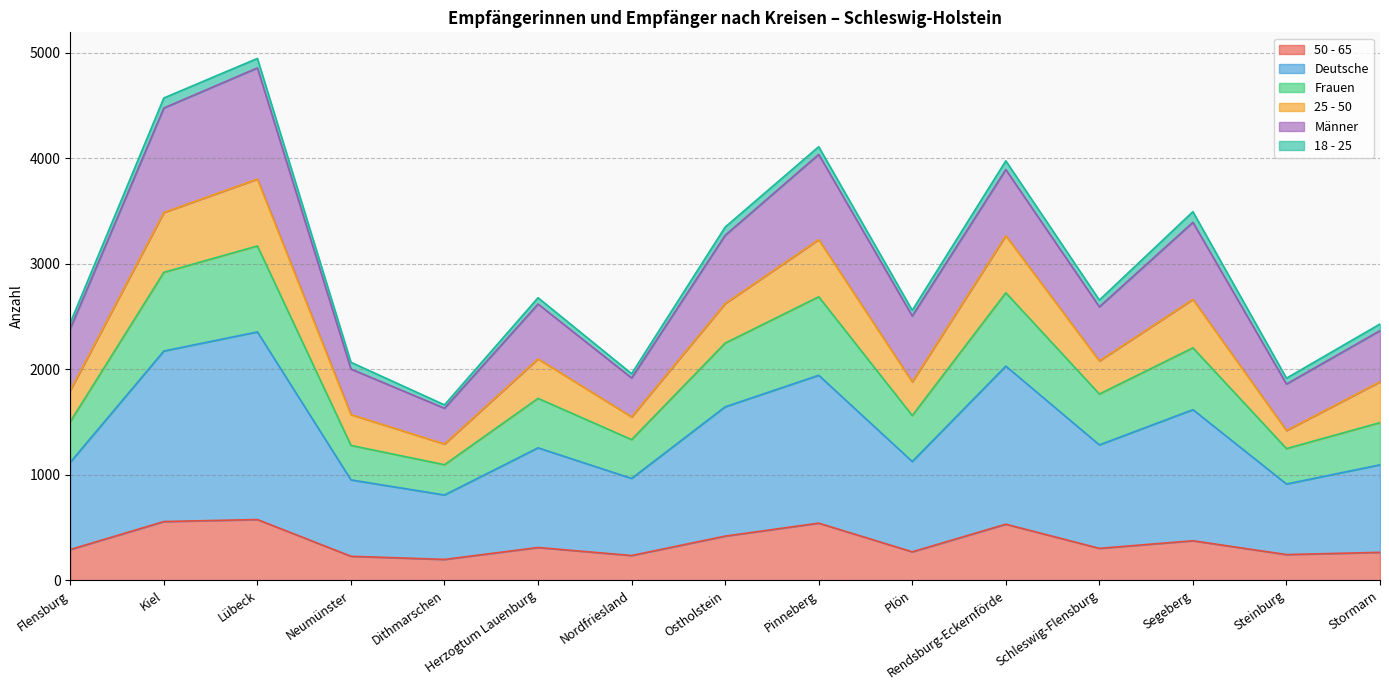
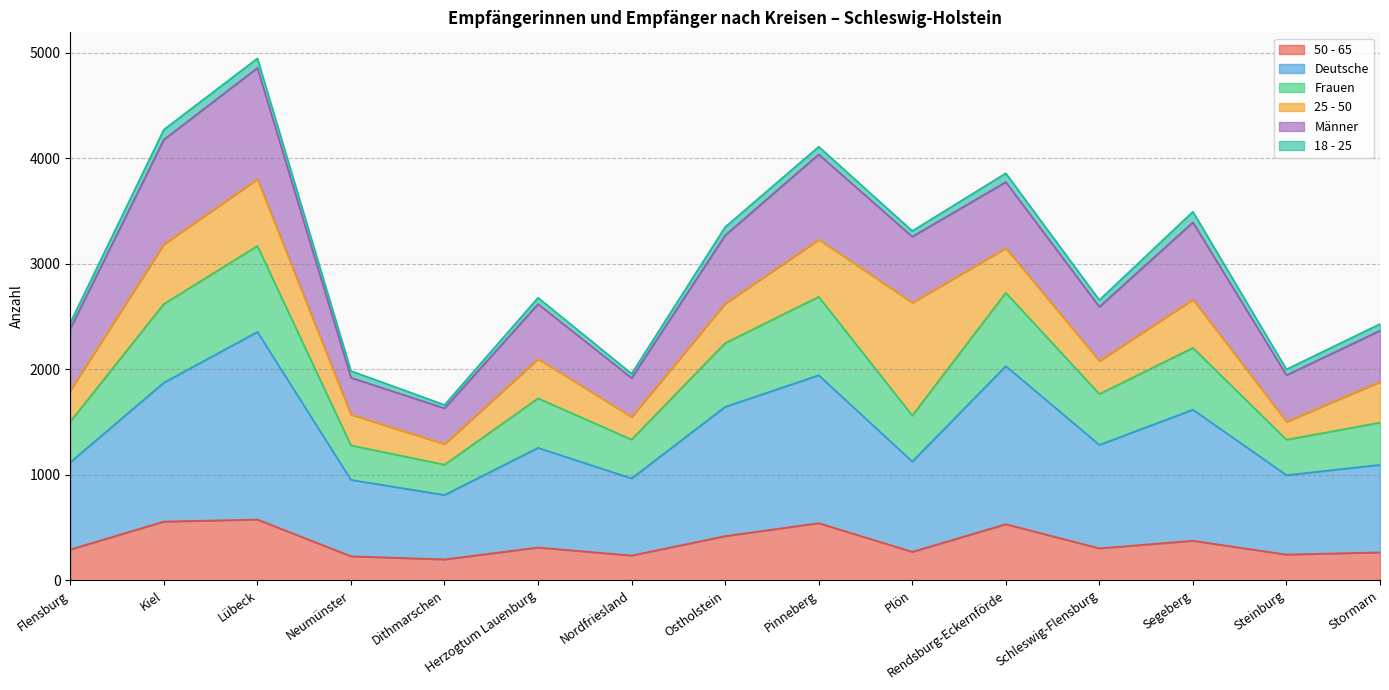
  {
    "50 - 65": {
      "Flensburg": 290,
      "Kiel": 560,
      "Lübeck": 580,
      "Neumünster": 230,
      "Dithmarschen": 200,
      "Herzogtum Lauenburg": 310,
      "Nordfriesland": 230,
      "Ostholstein": 420,
      "Pinneberg": 540,
      "Plön": 270,
      "Rendsburg-Eckernförde": 530,
      "Schleswig-Flensburg": 300,
      "Segeberg": 370,
      "Steinburg": 240,
      "Stormarn": 260
    },
    "Deutsche": {
      "Flensburg": 830,
-     "Kiel": 1620,
+     "Kiel": 1320,
      "Lübeck": 1780,
      "Neumünster": 720,
      "Dithmarschen": 610,
      "Herzogtum Lauenburg": 950,
      "Nordfriesland": 730,
      "Ostholstein": 1230,
      "Pinneberg": 1400,
      "Plön": 860,
      "Rendsburg-Eckernförde": 1500,
      "Schleswig-Flensburg": 980,
      "Segeberg": 1240,
-     "Steinburg": 670,
+     "Steinburg": 750,
      "Stormarn": 830
    },
    "25 - 50": {
      "Flensburg": 300,
      "Kiel": 570,
      "Lübeck": 630,
      "Neumünster": 290,
      "Dithmarschen": 200,
      "Herzogtum Lauenburg": 370,
      "Nordfriesland": 220,
      "Ostholstein": 380,
      "Pinneberg": 540,
-     "Plön": 320,
-     "Rendsburg-Eckernförde": 540,
+     "Plön": 1070,
+     "Rendsburg-Eckernförde": 420,
      "Schleswig-Flensburg": 310,
      "Segeberg": 460,
      "Steinburg": 170,
      "Stormarn": 390
    },
    "Männer": {
      "Flensburg": 590,
      "Kiel": 990,
      "Lübeck": 1050,
-     "Neumünster": 430,
+     "Neumünster": 350,
      "Dithmarschen": 340,
      "Herzogtum Lauenburg": 520,
      "Nordfriesland": 370,
      "Ostholstein": 650,
      "Pinneberg": 810,
      "Plön": 630,
      "Rendsburg-Eckernförde": 630,
      "Schleswig-Flensburg": 510,
      "Segeberg": 730,
      "Steinburg": 440,
      "Stormarn": 490
    }
  }
